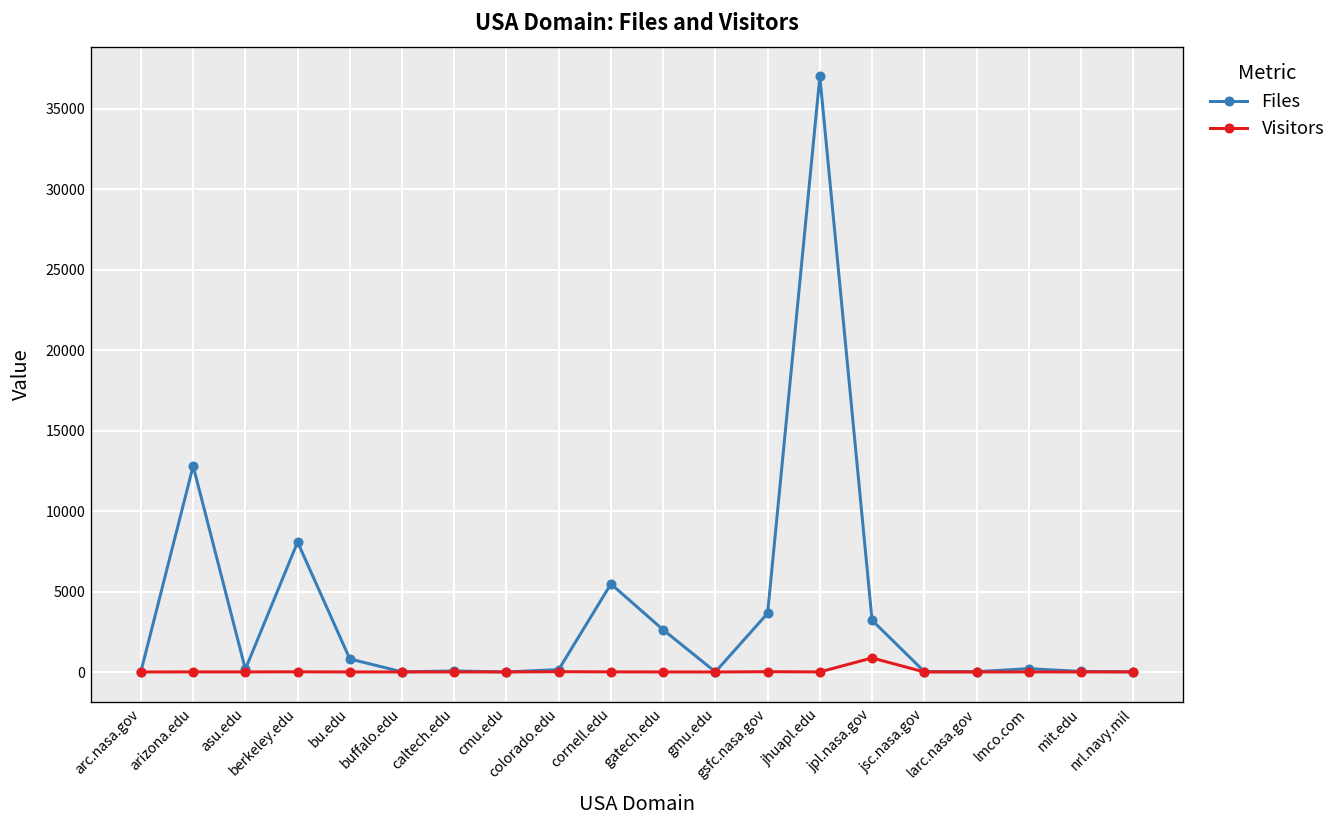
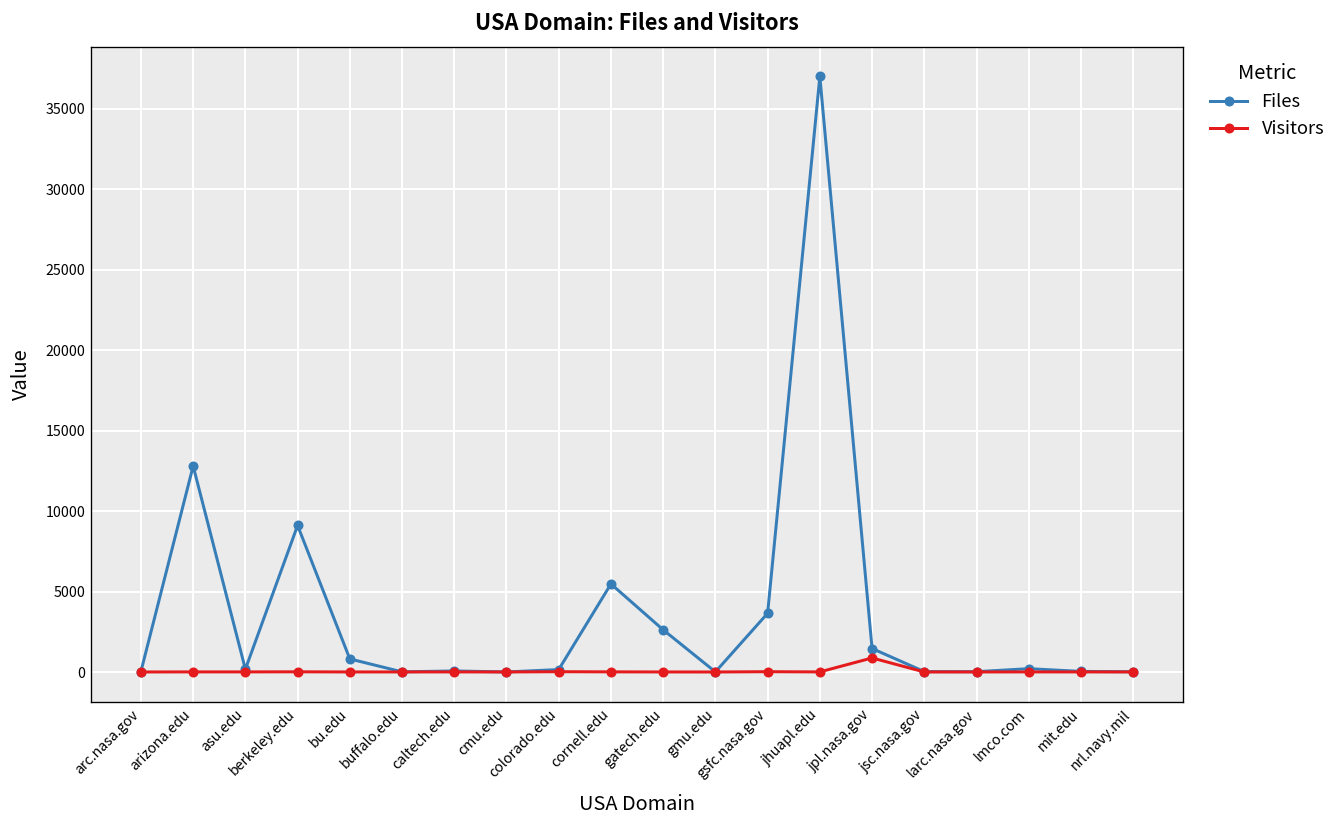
  {
    "Files": {
      "arizona.edu": 12800,
-     "berkeley.edu": 8100,
+     "berkeley.edu": 9100,
      "bu.edu": 800,
      "cornell.edu": 5500,
      "gatech.edu": 2600,
      "gsfc.nasa.gov": 3600,
      "jhuapl.edu": 37000,
-     "jpl.nasa.gov": 3200,
+     "jpl.nasa.gov": 1500,
      "lmco.com": 200
    },
    "Visitors": {
      "arizona.edu": 0,
      "berkeley.edu": 0,
      "bu.edu": 0,
      "cornell.edu": 0,
      "gatech.edu": 0,
      "gsfc.nasa.gov": 0,
      "jhuapl.edu": 0,
      "jpl.nasa.gov": 900,
      "lmco.com": 0
    }
  }
